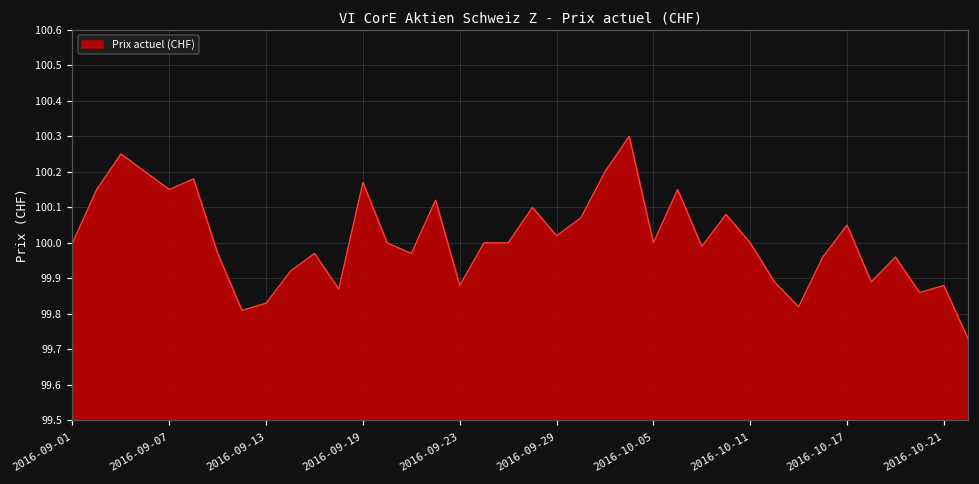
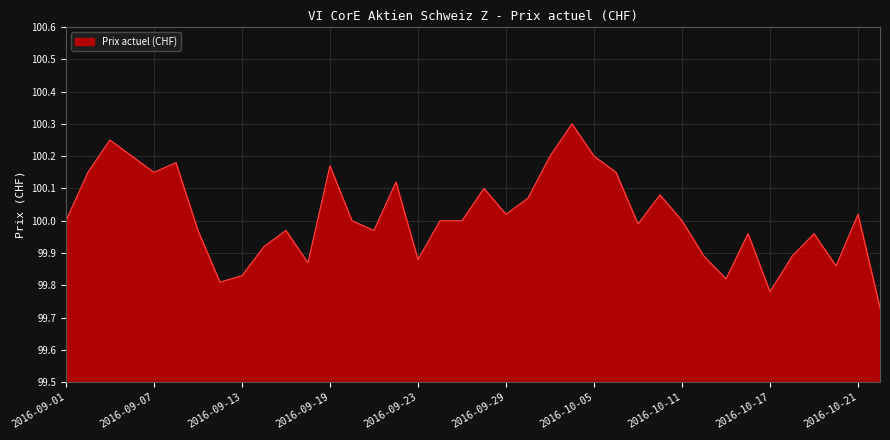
  {
    "2016-09-01": 100.00,
    "2016-09-07": 100.15,
    "2016-09-13": 99.83,
    "2016-09-19": 100.17,
    "2016-09-23": 99.88,
    "2016-09-29": 100.02,
-   "2016-10-05": 100.0,
+   "2016-10-05": 100.2,
    "2016-10-11": 100.00,
-   "2016-10-17": 100.05,
-   "2016-10-21": 99.88
+   "2016-10-17": 99.78,
+   "2016-10-21": 100.02
  }
